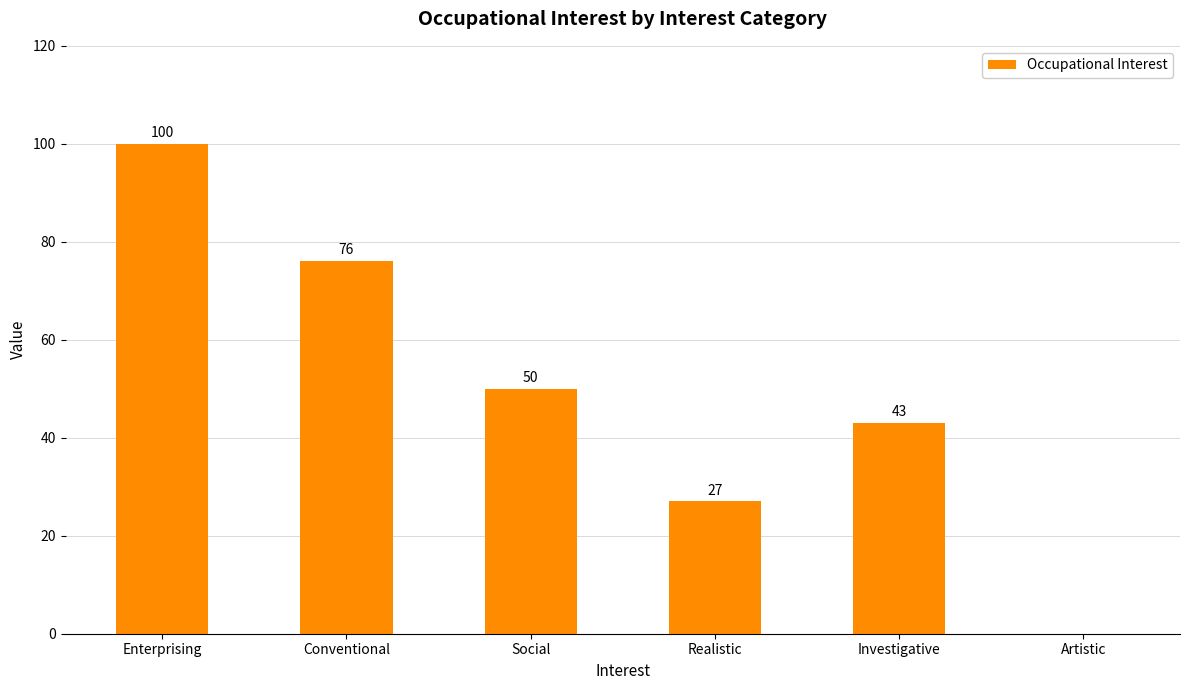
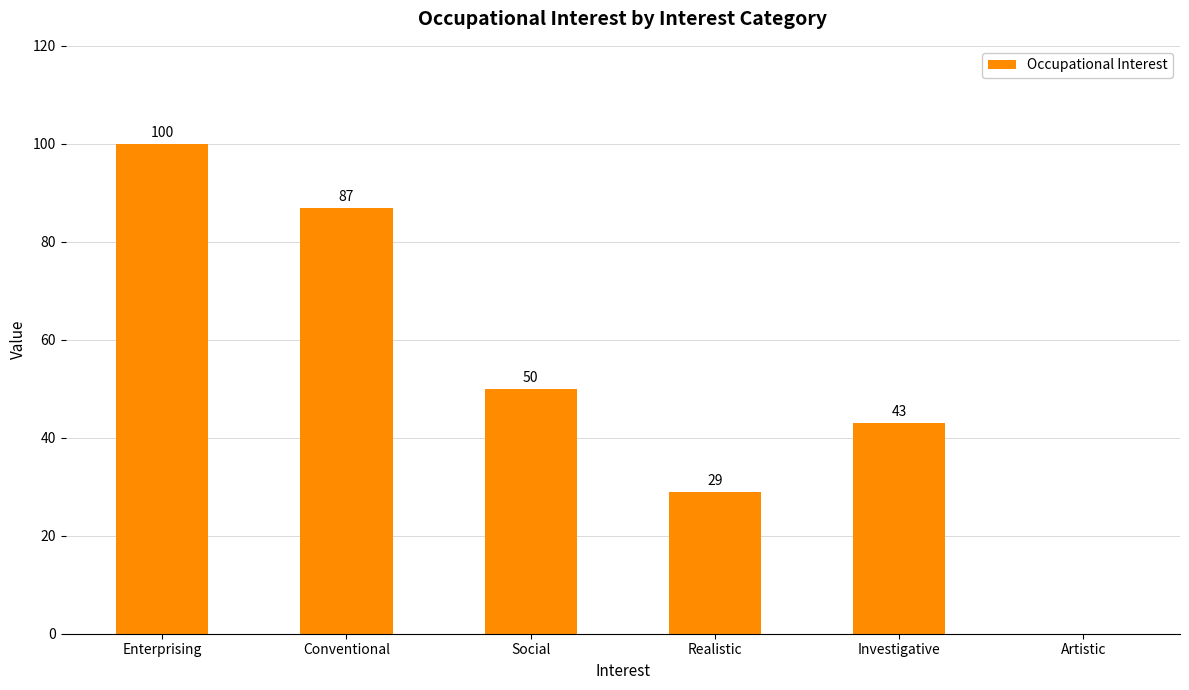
  {
    "Enterprising": 100,
-   "Conventional": 76,
+   "Conventional": 87,
    "Social": 50,
-   "Realistic": 27,
+   "Realistic": 29,
    "Investigative": 43
  }
